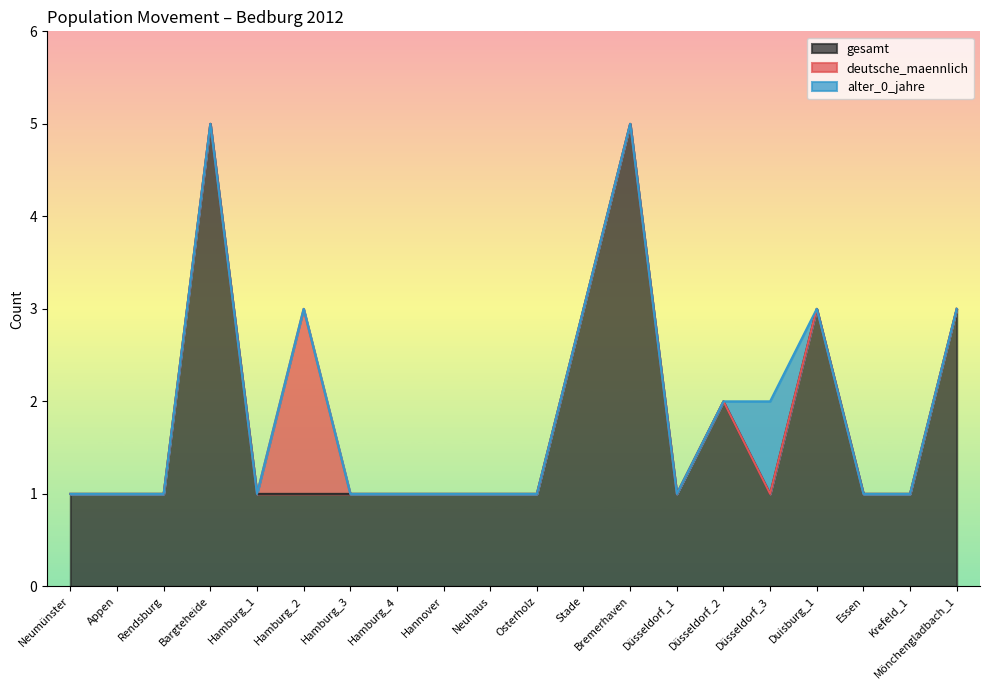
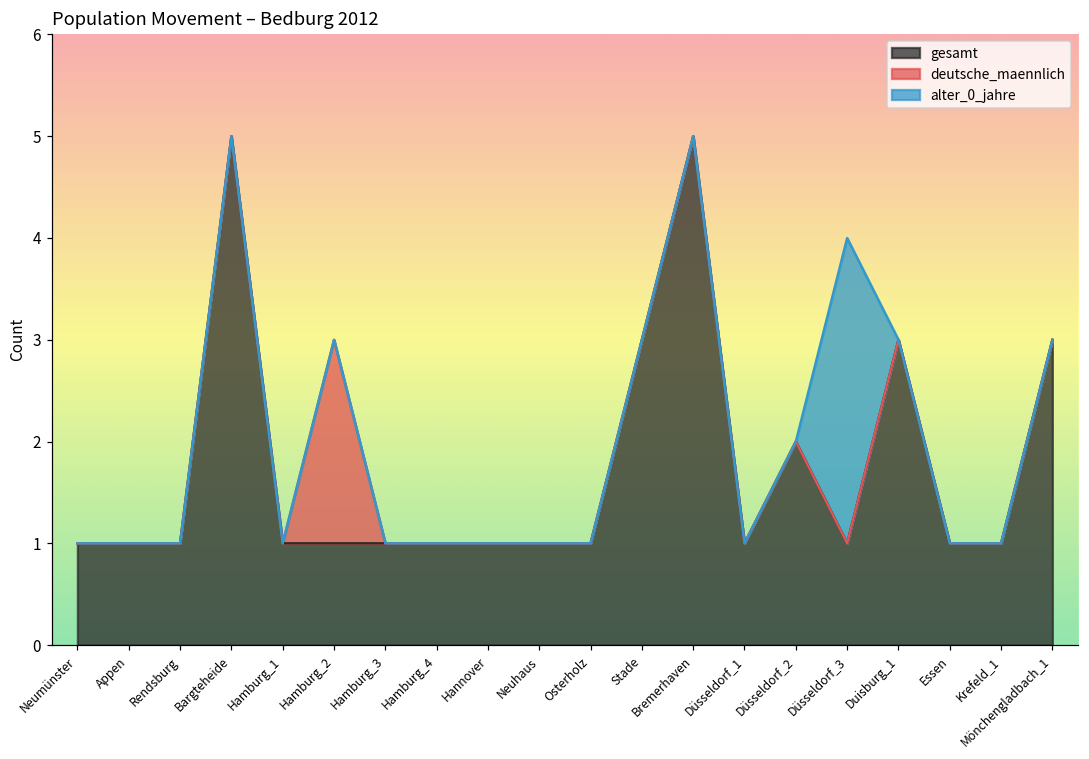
  {
    "gesamt": {
      "Hamburg_2": 1
    },
    "alter_0_jahre": {
-     "Düsseldorf_3": 1
+     "Düsseldorf_3": 3
    }
  }
